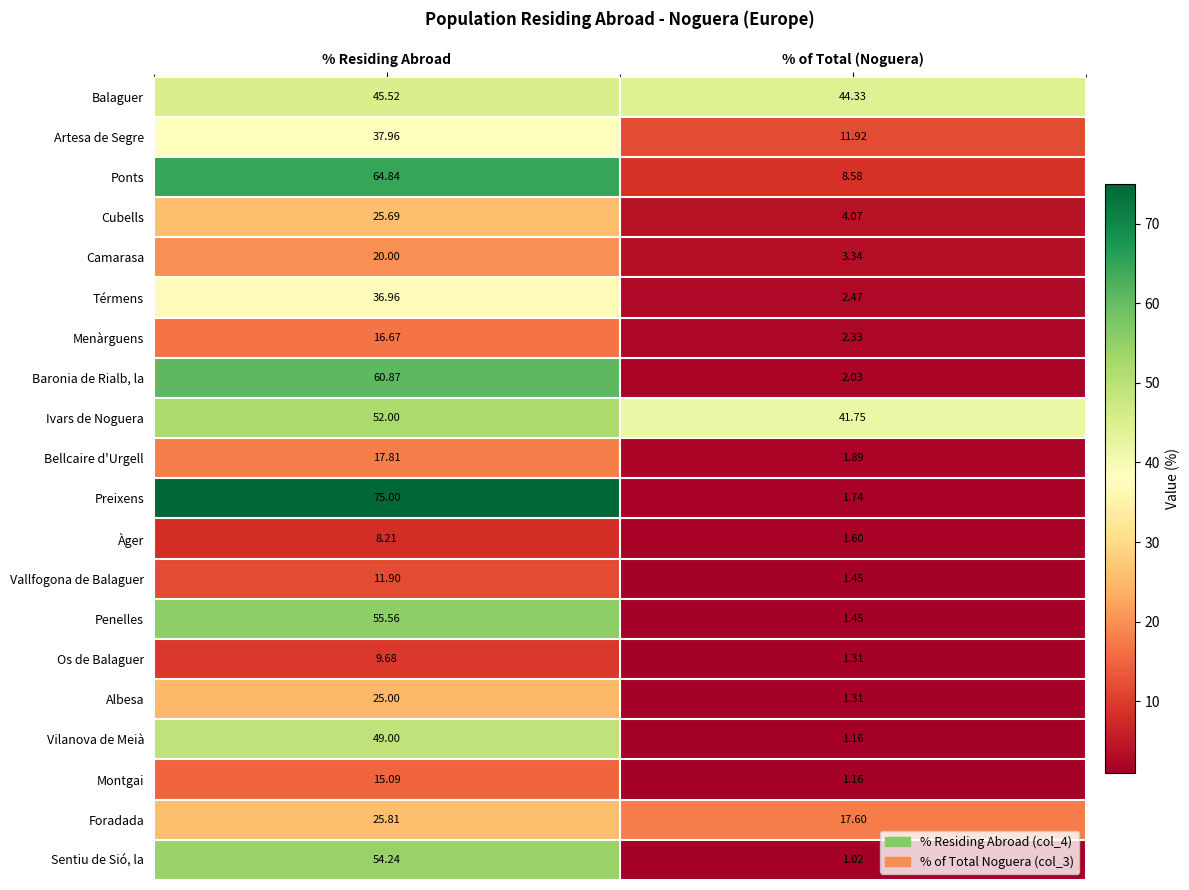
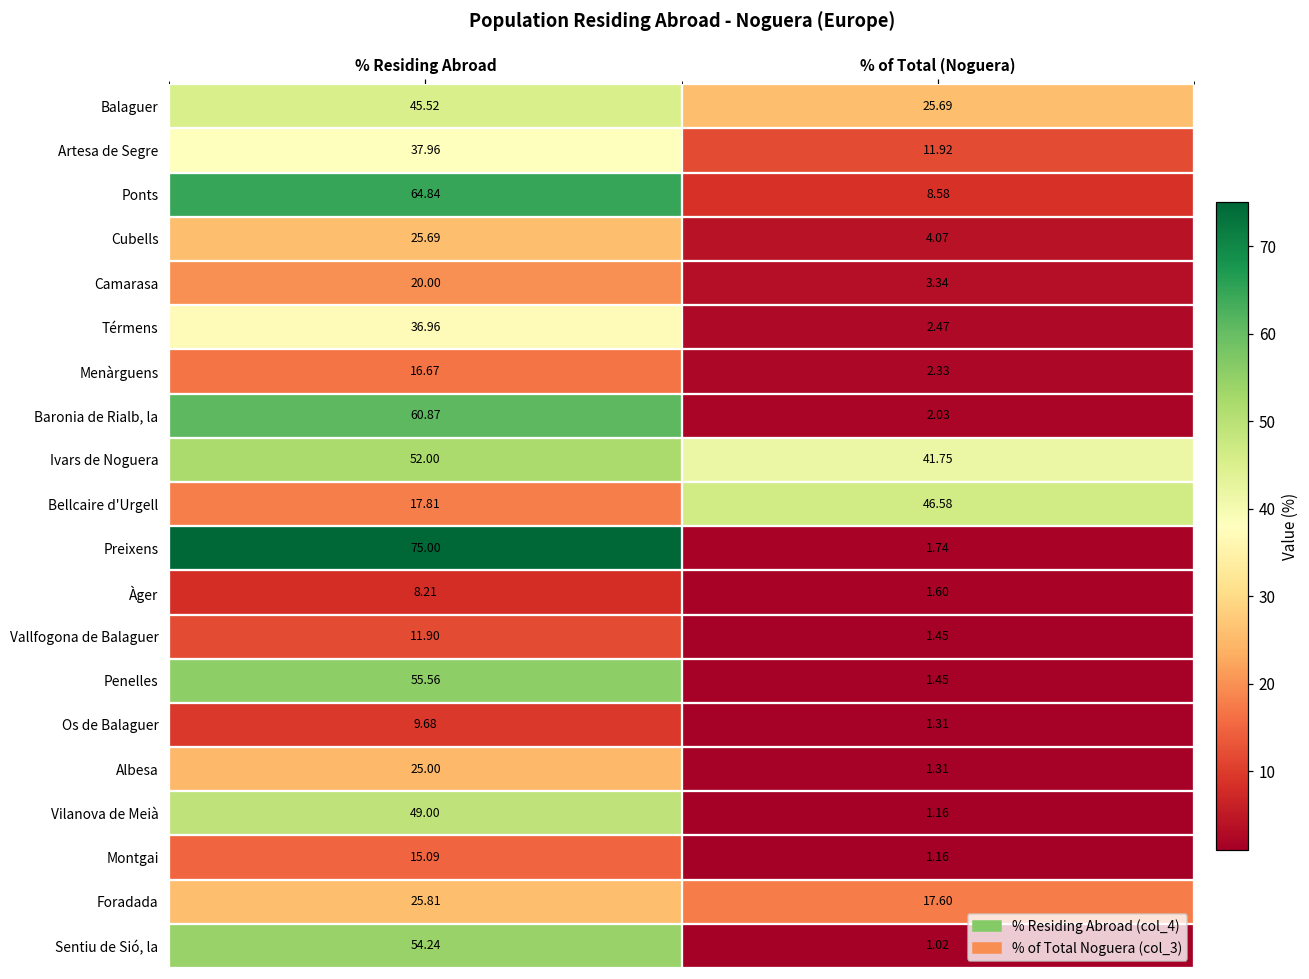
  {
    "Balaguer": {
      "% Residing Abroad": 45.52,
-     "% of Total (Noguera)": 44.33
+     "% of Total (Noguera)": 25.69
    },
    "Artesa de Segre": {
      "% Residing Abroad": 37.96,
      "% of Total (Noguera)": 11.92
    },
    "Ponts": {
      "% Residing Abroad": 64.84,
      "% of Total (Noguera)": 8.58
    },
    "Cubells": {
      "% Residing Abroad": 25.69,
      "% of Total (Noguera)": 4.07
    },
    "Camarasa": {
      "% Residing Abroad": 20.00,
      "% of Total (Noguera)": 3.34
    },
    "Térmens": {
      "% Residing Abroad": 36.96,
      "% of Total (Noguera)": 2.47
    },
    "Menàrguens": {
      "% Residing Abroad": 16.67,
      "% of Total (Noguera)": 2.33
    },
    "Baronia de Rialb, la": {
      "% Residing Abroad": 60.87,
      "% of Total (Noguera)": 2.03
    },
    "Ivars de Noguera": {
      "% Residing Abroad": 52.00,
      "% of Total (Noguera)": 41.75
    },
    "Bellcaire d'Urgell": {
      "% Residing Abroad": 17.81,
-     "% of Total (Noguera)": 1.89
+     "% of Total (Noguera)": 46.58
    },
    "Preixens": {
      "% Residing Abroad": 75.00,
      "% of Total (Noguera)": 1.74
    },
    "Àger": {
      "% Residing Abroad": 8.21,
      "% of Total (Noguera)": 1.60
    },
    "Vallfogona de Balaguer": {
      "% Residing Abroad": 11.90,
      "% of Total (Noguera)": 1.45
    },
    "Penelles": {
      "% Residing Abroad": 55.56,
      "% of Total (Noguera)": 1.45
    },
    "Os de Balaguer": {
      "% Residing Abroad": 9.68,
      "% of Total (Noguera)": 1.31
    },
    "Albesa": {
      "% Residing Abroad": 25.00,
      "% of Total (Noguera)": 1.31
    },
    "Vilanova de Meià": {
      "% Residing Abroad": 49.00,
      "% of Total (Noguera)": 1.16
    },
    "Montgai": {
      "% Residing Abroad": 15.09,
      "% of Total (Noguera)": 1.16
    },
    "Foradada": {
      "% Residing Abroad": 25.81,
      "% of Total (Noguera)": 17.60
    },
    "Sentiu de Sió, la": {
      "% Residing Abroad": 54.24,
      "% of Total (Noguera)": 1.02
    }
  }
